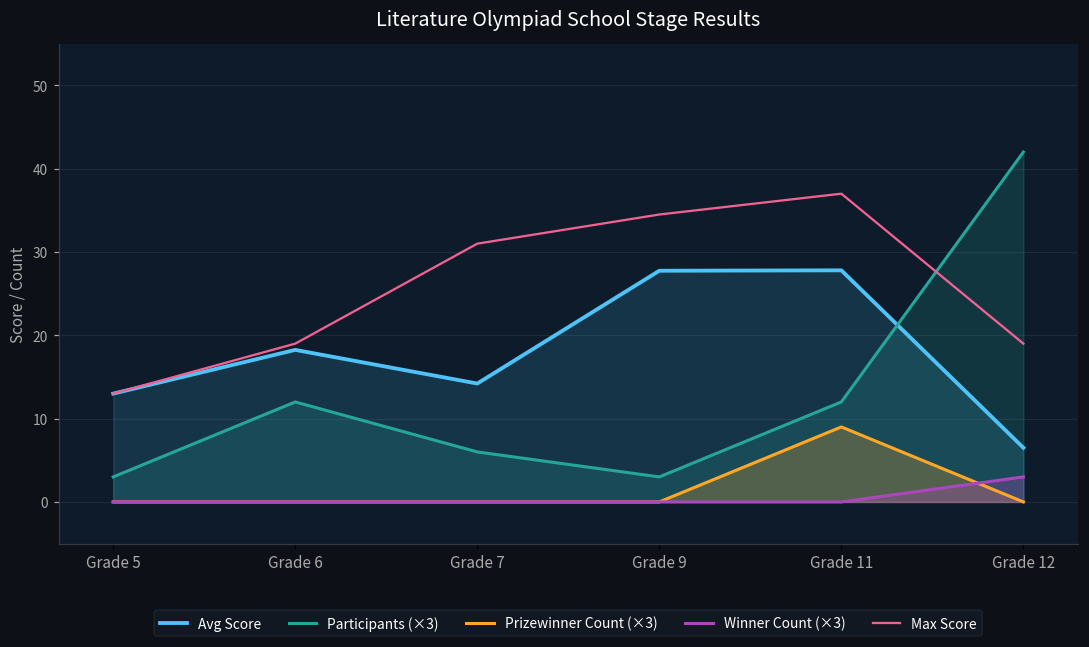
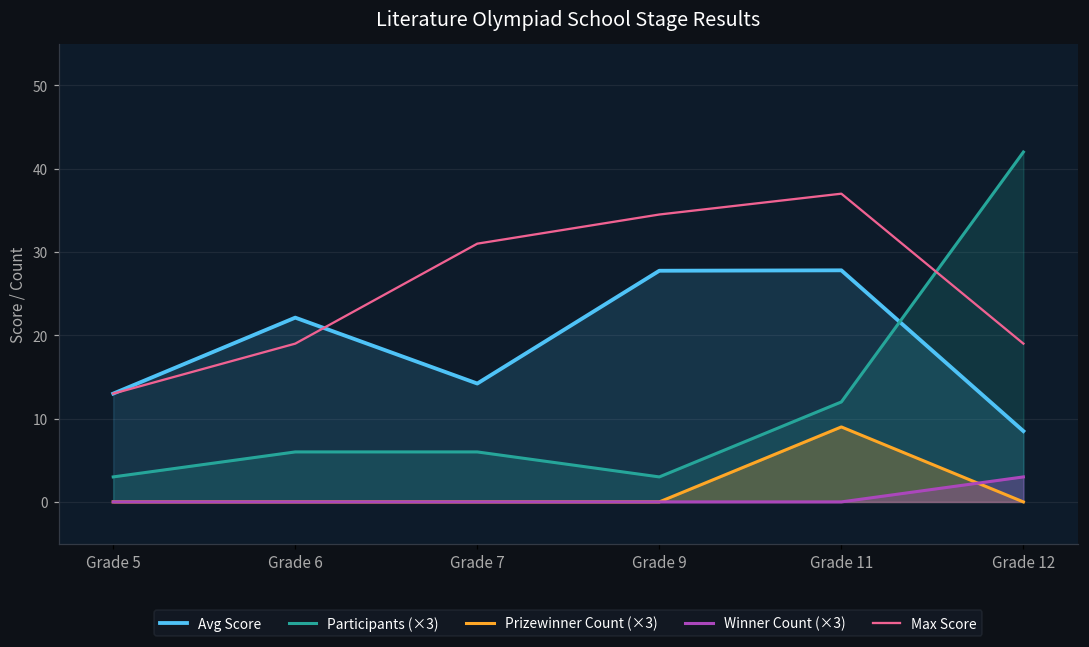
  {
    "Avg Score": {
-     "Grade 6": 18,
+     "Grade 6": 22,
      "Grade 7": 14,
      "Grade 9": 28,
      "Grade 11": 28,
-     "Grade 12": 7
+     "Grade 12": 9
    },
    "Participants (×3)": {
      "Grade 5": 3,
-     "Grade 6": 12,
+     "Grade 6": 6,
      "Grade 7": 6,
      "Grade 9": 3,
      "Grade 11": 12,
      "Grade 12": 42
    },
    "Prizewinner Count (×3)": {
      "Grade 11": 9,
      "Grade 12": 0
    },
    "Winner Count (×3)": {
      "Grade 11": 0,
      "Grade 12": 3
    },
    "Max Score": {
      "Grade 6": 19,
      "Grade 7": 31,
      "Grade 9": 35,
      "Grade 11": 37,
      "Grade 12": 19
    }
  }
